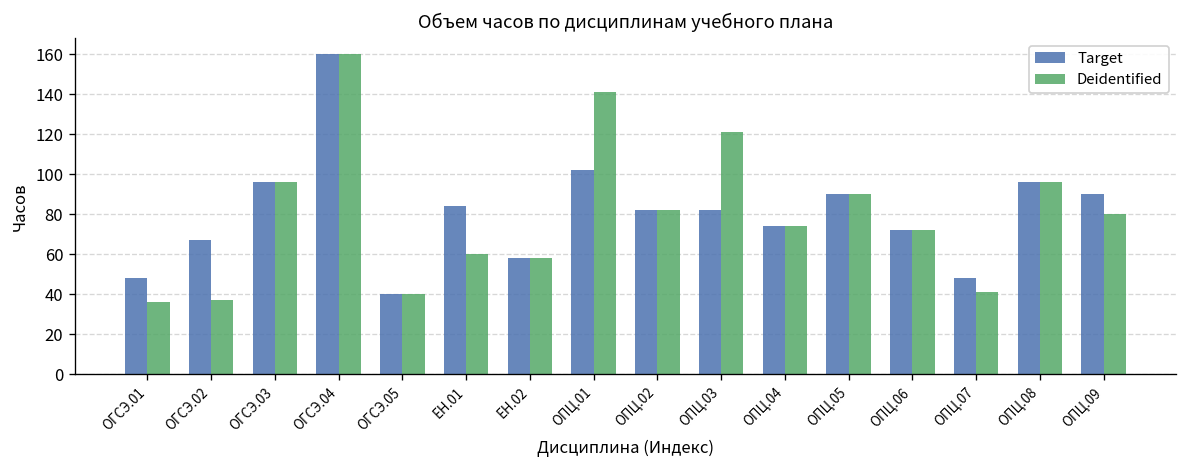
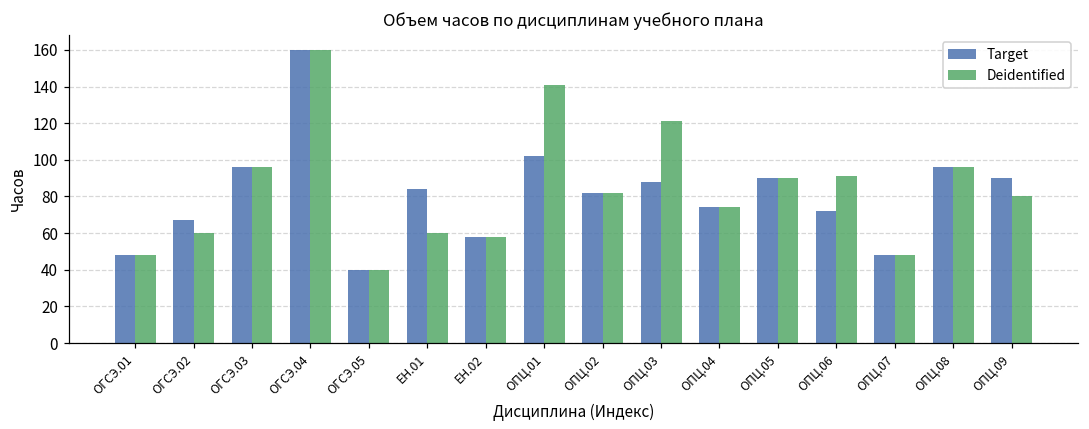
  {
    "Target": {
      "ОГСЭ.01": 48,
      "ОГСЭ.02": 67,
      "ОГСЭ.03": 96,
      "ОГСЭ.04": 160,
      "ОГСЭ.05": 40,
      "ЕН.01": 84,
      "ЕН.02": 58,
      "ОПЦ.01": 102,
      "ОПЦ.02": 82,
-     "ОПЦ.03": 82,
+     "ОПЦ.03": 88,
      "ОПЦ.04": 74,
      "ОПЦ.05": 90,
      "ОПЦ.06": 72,
      "ОПЦ.07": 48,
      "ОПЦ.08": 96,
      "ОПЦ.09": 90
    },
    "Deidentified": {
-     "ОГСЭ.01": 36,
-     "ОГСЭ.02": 37,
+     "ОГСЭ.01": 48,
+     "ОГСЭ.02": 60,
      "ОГСЭ.03": 96,
      "ОГСЭ.04": 160,
      "ОГСЭ.05": 40,
      "ЕН.01": 60,
      "ЕН.02": 58,
      "ОПЦ.01": 141,
      "ОПЦ.02": 82,
      "ОПЦ.03": 121,
      "ОПЦ.04": 74,
      "ОПЦ.05": 90,
-     "ОПЦ.06": 72,
-     "ОПЦ.07": 41,
+     "ОПЦ.06": 91,
+     "ОПЦ.07": 48,
      "ОПЦ.08": 96,
      "ОПЦ.09": 80
    }
  }
